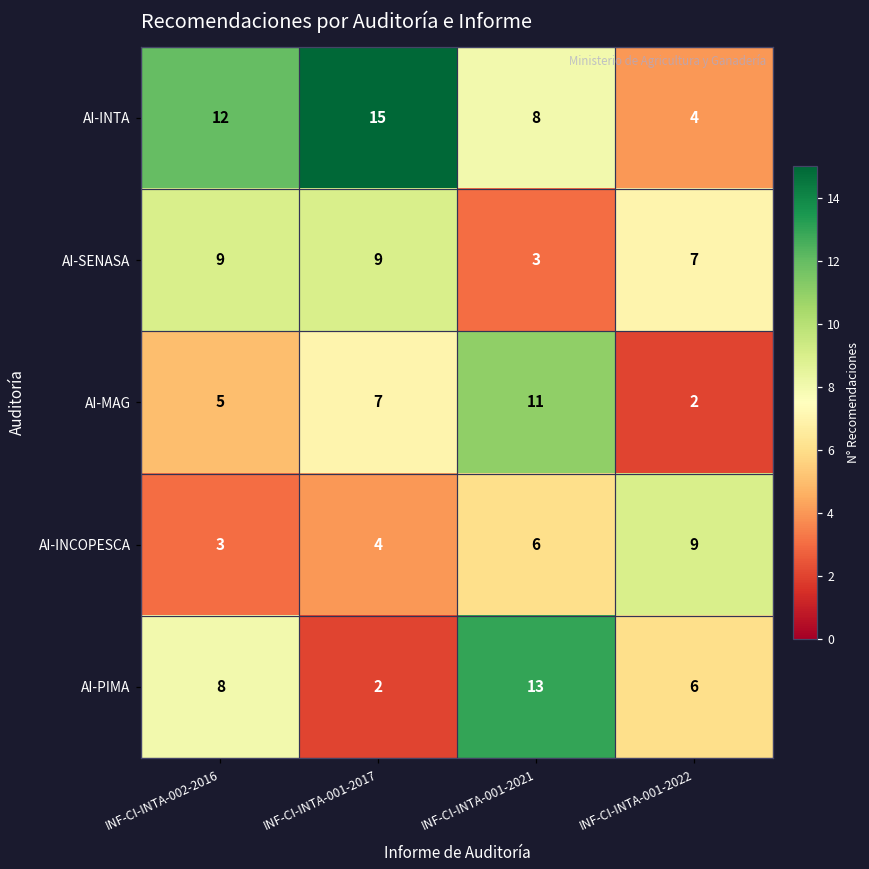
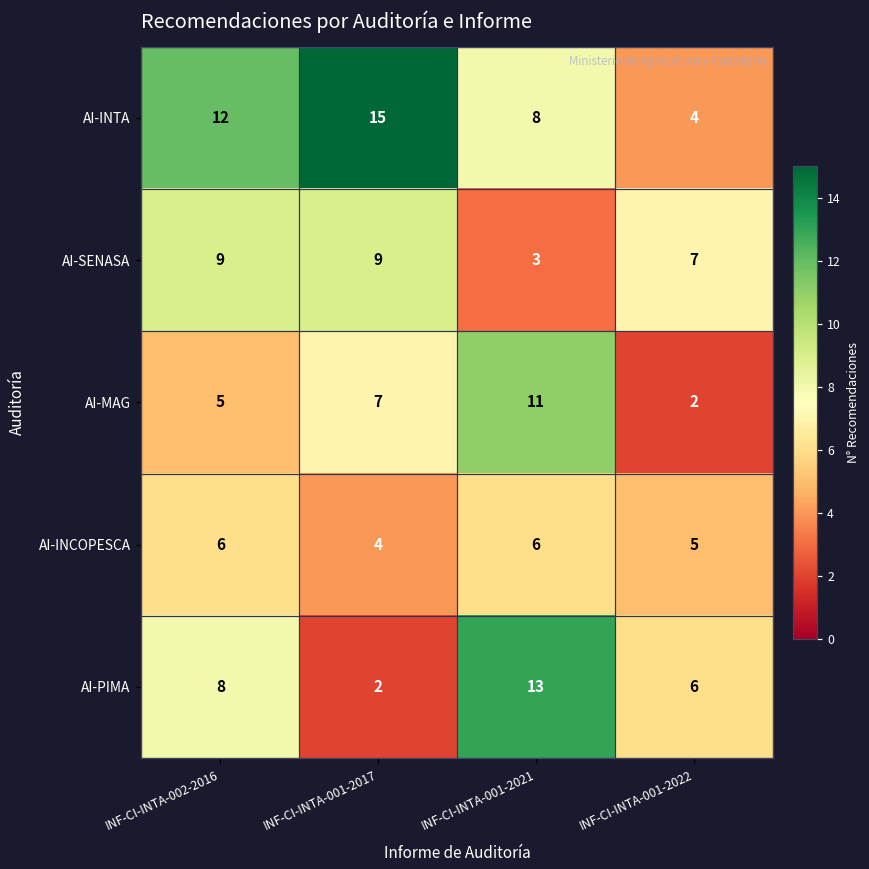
  {
    "AI-INTA": {
      "INF-CI-INTA-002-2016": 12,
      "INF-CI-INTA-001-2017": 15,
      "INF-CI-INTA-001-2021": 8
    },
    "AI-SENASA": {
      "INF-CI-INTA-002-2016": 9,
      "INF-CI-INTA-001-2017": 9,
      "INF-CI-INTA-001-2021": 3,
      "INF-CI-INTA-001-2022": 7
    },
    "AI-MAG": {
      "INF-CI-INTA-002-2016": 5,
      "INF-CI-INTA-001-2017": 7,
      "INF-CI-INTA-001-2021": 11,
      "INF-CI-INTA-001-2022": 2
    },
    "AI-INCOPESCA": {
-     "INF-CI-INTA-002-2016": 3,
+     "INF-CI-INTA-002-2016": 6,
      "INF-CI-INTA-001-2017": 4,
      "INF-CI-INTA-001-2021": 6,
-     "INF-CI-INTA-001-2022": 9
+     "INF-CI-INTA-001-2022": 5
    },
    "AI-PIMA": {
      "INF-CI-INTA-002-2016": 8,
      "INF-CI-INTA-001-2017": 2,
      "INF-CI-INTA-001-2021": 13,
      "INF-CI-INTA-001-2022": 6
    }
  }
